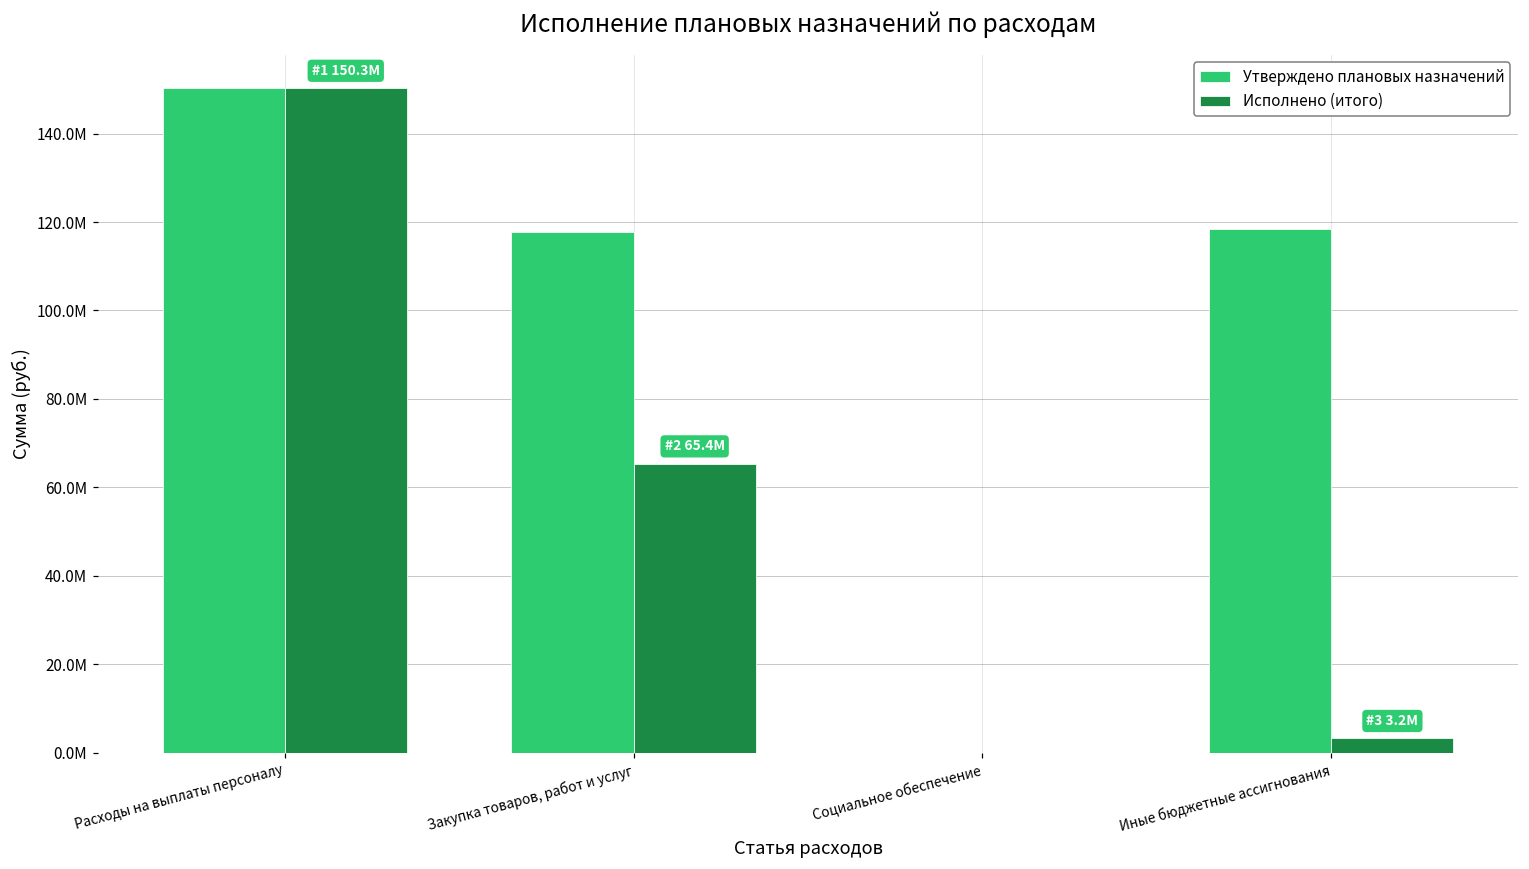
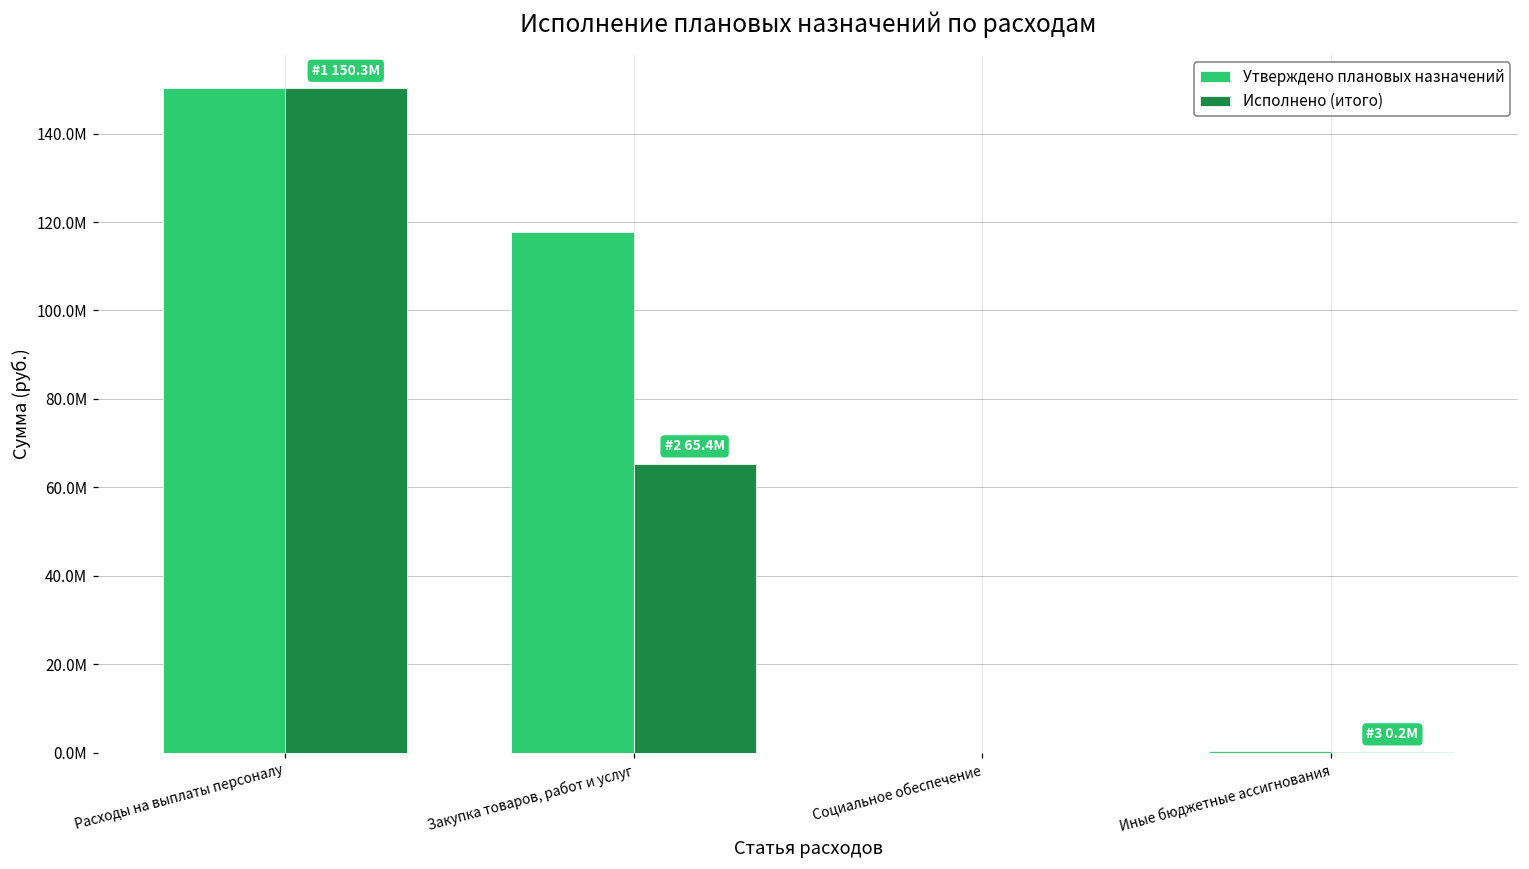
  {
    "Утверждено плановых назначений": {
      "Расходы на выплаты персоналу": "150000000",
      "Закупка товаров, работ и услуг": "118000000",
-     "Иные бюджетные ассигнования": "118000000"
+     "Иные бюджетные ассигнования": "0"
    },
    "Исполнено (итого)": {
-     "Иные бюджетные ассигнования": "3.2M"
+     "Иные бюджетные ассигнования": "0.2M"
    }
  }
